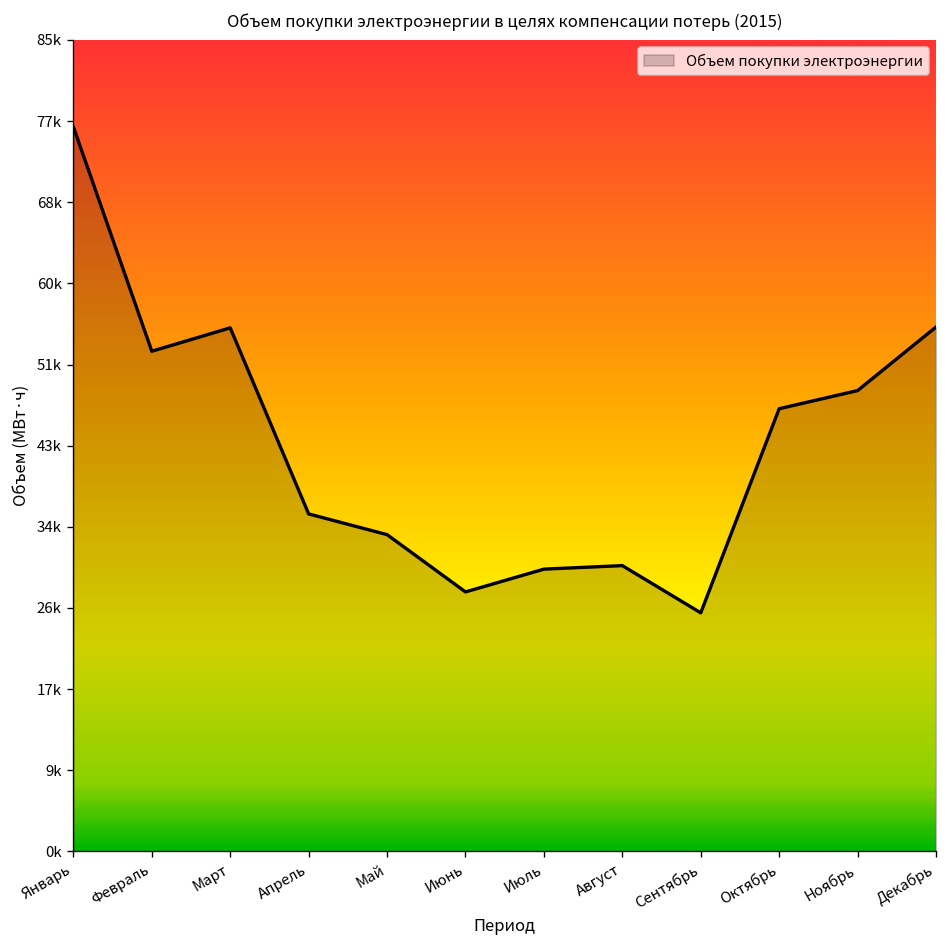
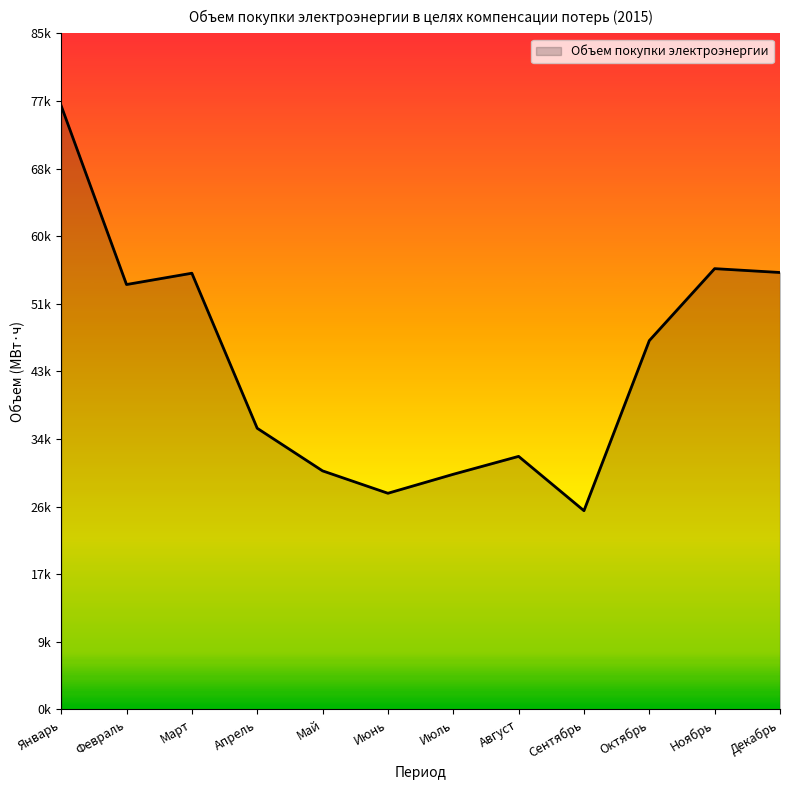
  {
    "Январь": 76000,
-   "Февраль": 53000,
+   "Февраль": 54000,
    "Март": 55000,
    "Апрель": 35000,
-   "Май": 33000,
+   "Май": 30000,
    "Июнь": 27000,
    "Июль": 30000,
-   "Август": 30000,
+   "Август": 32000,
    "Сентябрь": 25000,
    "Октябрь": 47000,
-   "Ноябрь": 48000,
+   "Ноябрь": 56000,
    "Декабрь": 55000
  }
